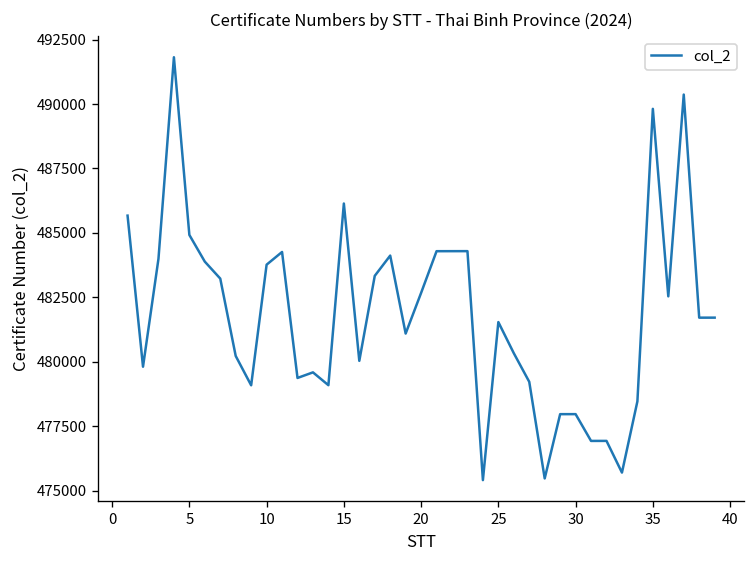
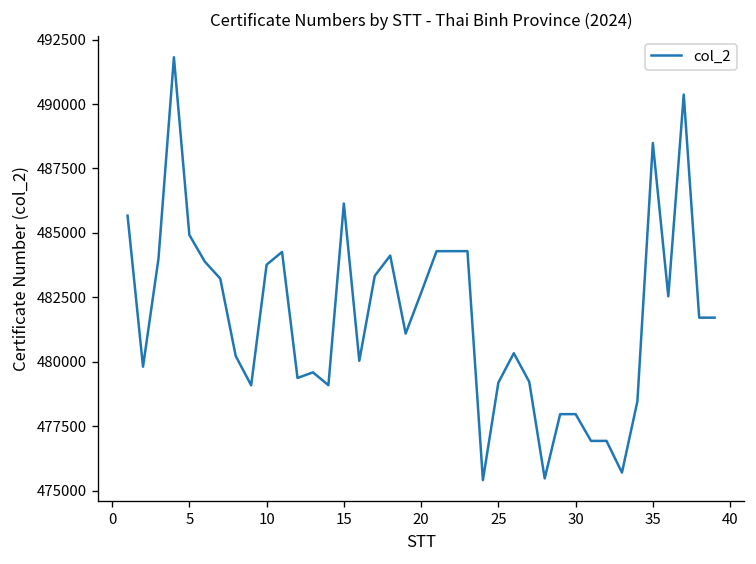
  {
    "5": 484900,
    "10": 483800,
    "15": 486100,
    "20": 482700,
-   "25": 481500,
+   "25": 479200,
    "30": 478000,
-   "35": 489800
+   "35": 488500
  }
